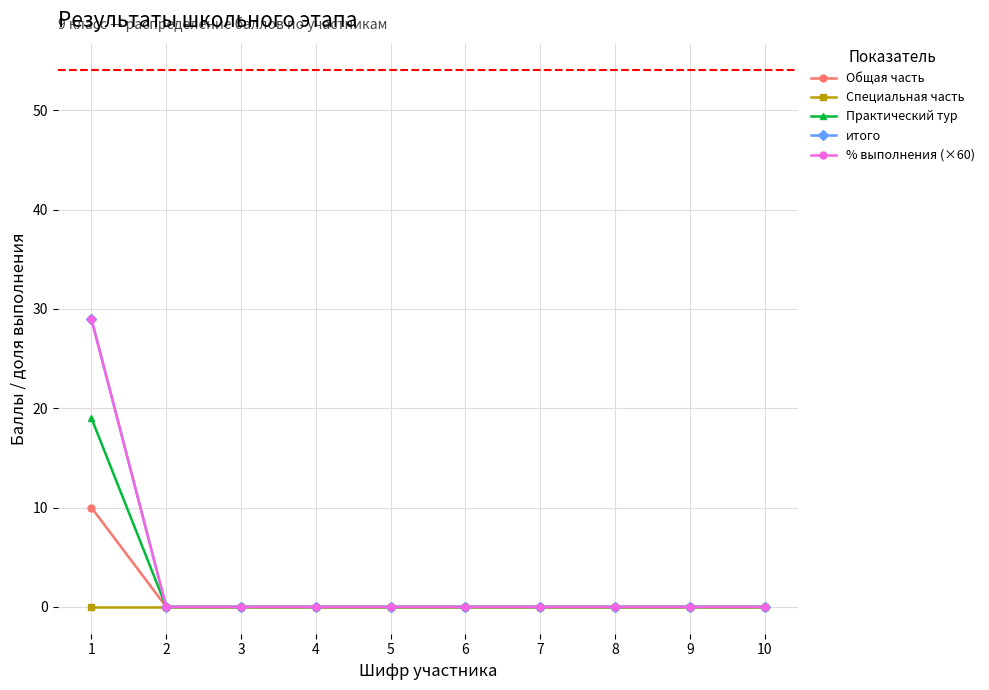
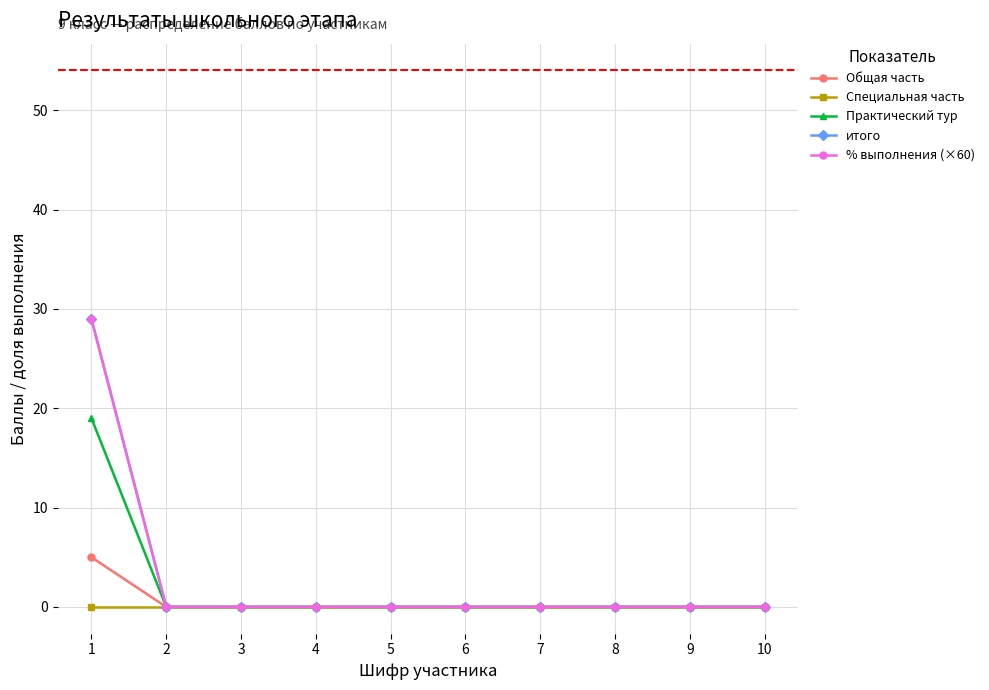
  {
    "Общая часть": {
-     "1": 10
+     "1": 5
    },
    "Специальная часть": {
      "1": 0
    },
    "Практический тур": {
      "1": 19
    },
    "% выполнения (×60)": {
      "1": 29
    }
  }
